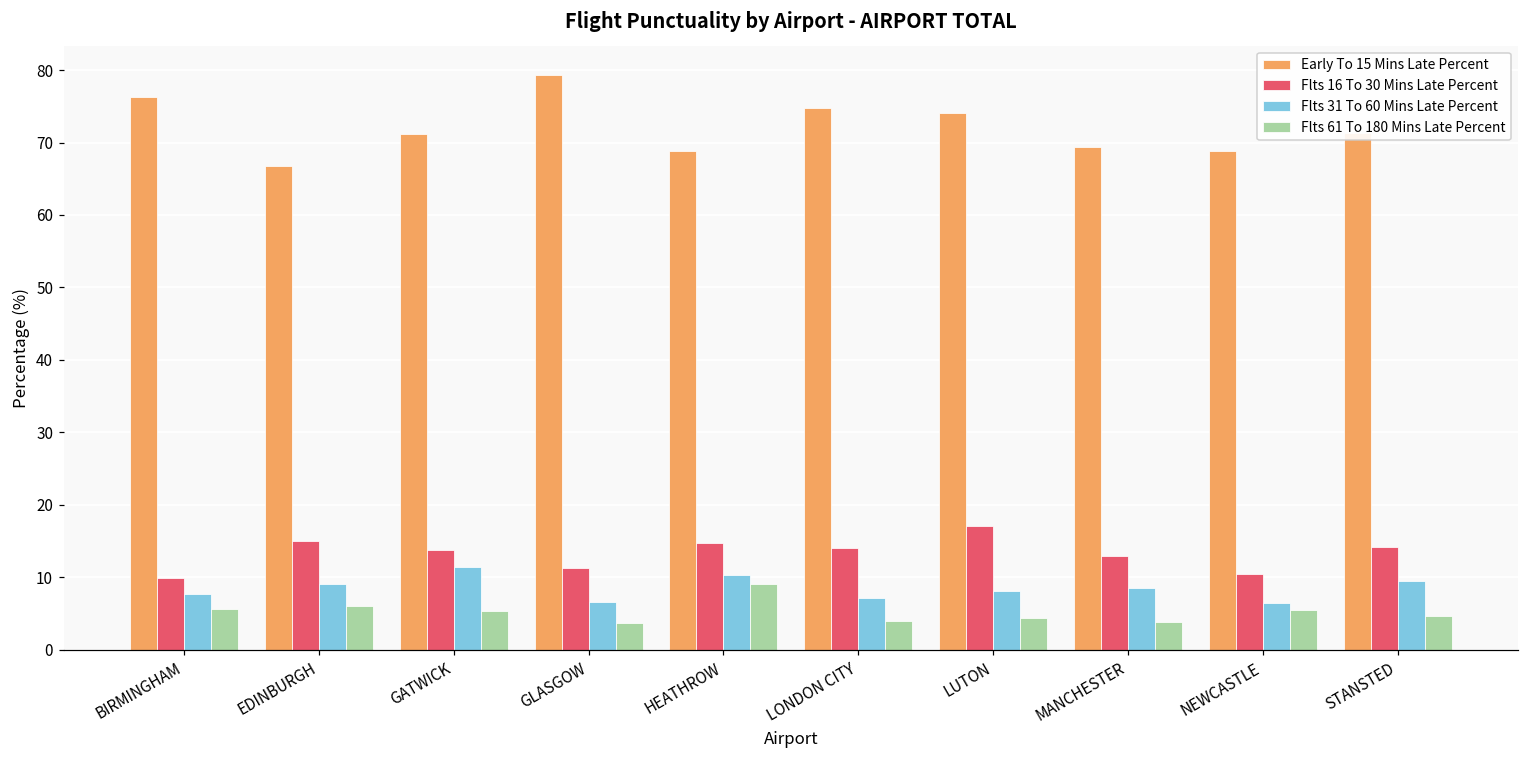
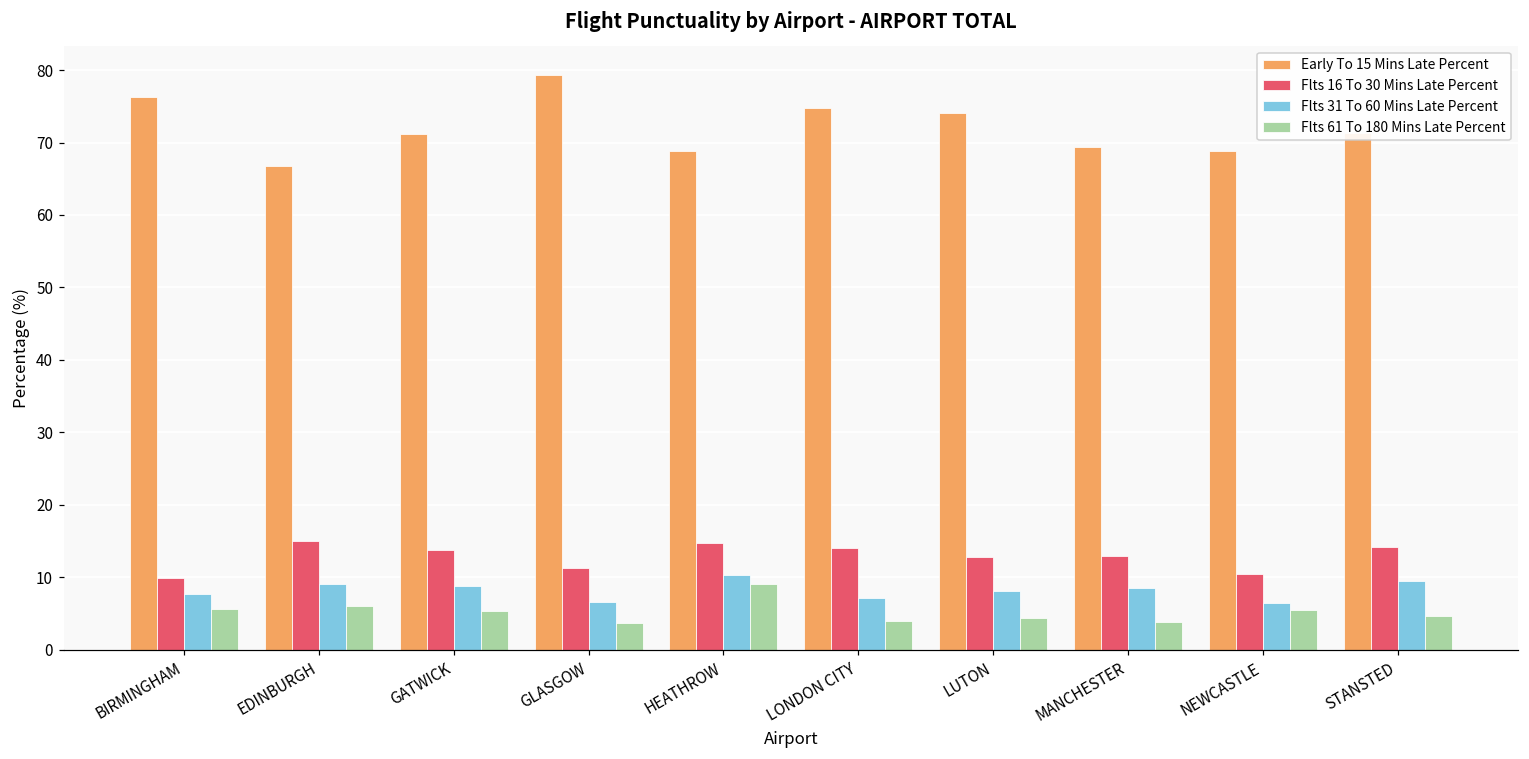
  {
    "Early To 15 Mins Late Percent": {
      "BIRMINGHAM": 76,
      "EDINBURGH": 67,
      "GATWICK": 71,
      "GLASGOW": 79,
      "HEATHROW": 69,
      "LONDON CITY": 75,
      "LUTON": 74,
      "MANCHESTER": 69,
      "NEWCASTLE": 69
    },
    "Flts 16 To 30 Mins Late Percent": {
      "BIRMINGHAM": 10,
      "EDINBURGH": 15,
      "GATWICK": 14,
      "GLASGOW": 11,
      "HEATHROW": 15,
      "LONDON CITY": 14,
-     "LUTON": 17,
+     "LUTON": 13,
      "MANCHESTER": 13,
      "NEWCASTLE": 10,
      "STANSTED": 14
    },
    "Flts 31 To 60 Mins Late Percent": {
      "BIRMINGHAM": 8,
      "EDINBURGH": 9,
-     "GATWICK": 11,
+     "GATWICK": 9,
      "GLASGOW": 7,
      "HEATHROW": 10,
      "LONDON CITY": 7,
      "LUTON": 8,
      "MANCHESTER": 8,
      "NEWCASTLE": 6,
      "STANSTED": 9
    },
    "Flts 61 To 180 Mins Late Percent": {
      "BIRMINGHAM": 6,
      "EDINBURGH": 6,
      "GATWICK": 5,
      "GLASGOW": 4,
      "HEATHROW": 9,
      "LONDON CITY": 4,
      "LUTON": 4,
      "MANCHESTER": 4,
      "NEWCASTLE": 5,
      "STANSTED": 5
    }
  }
